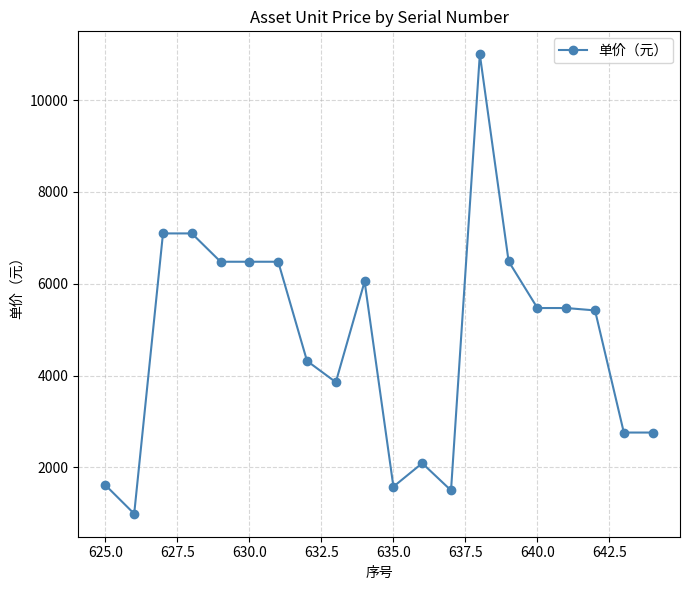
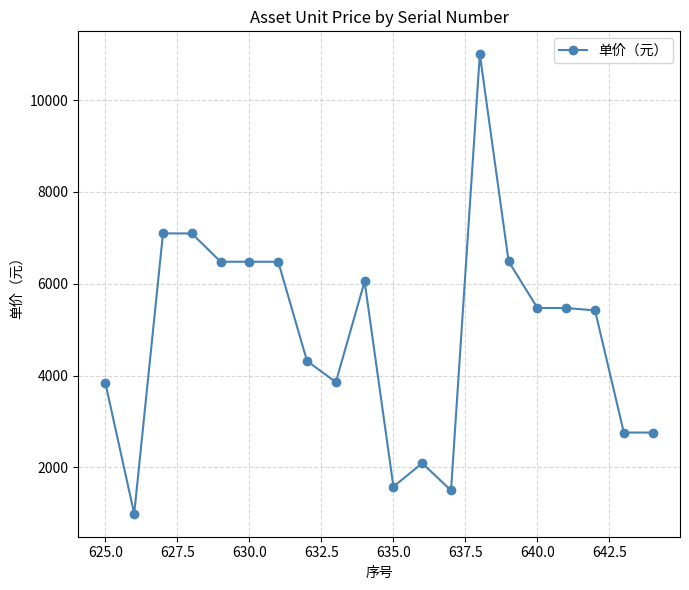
  {
-   "625.0": 1600,
+   "625.0": 3800,
    "630.0": 6500,
    "635.0": 1600,
    "640.0": 5500
  }
